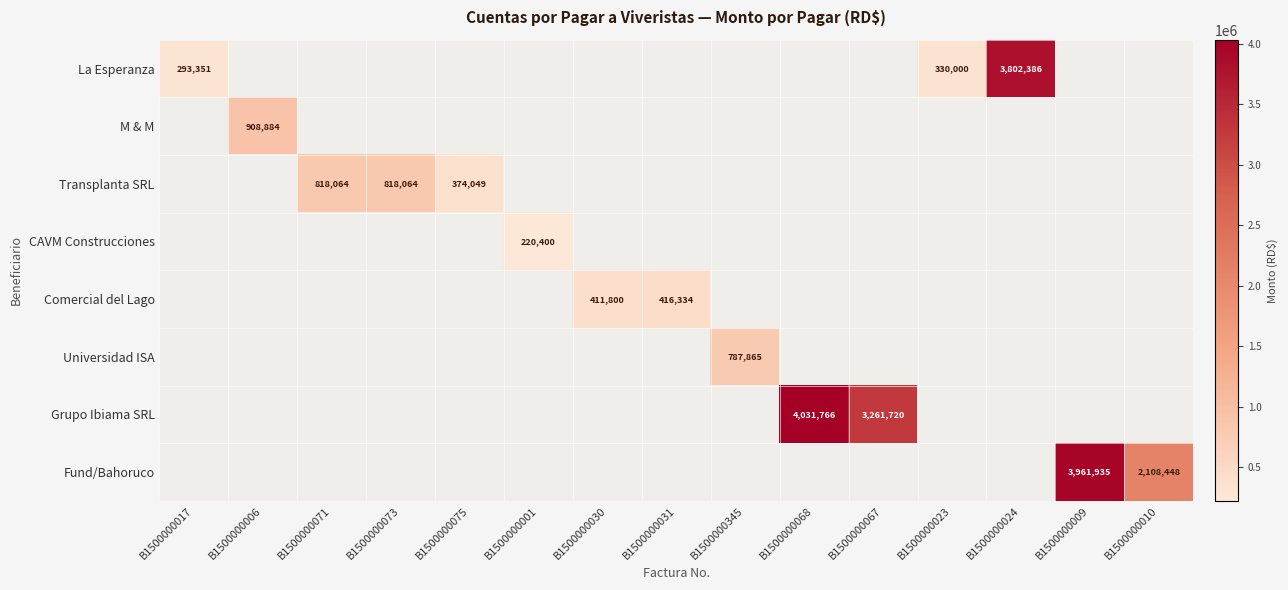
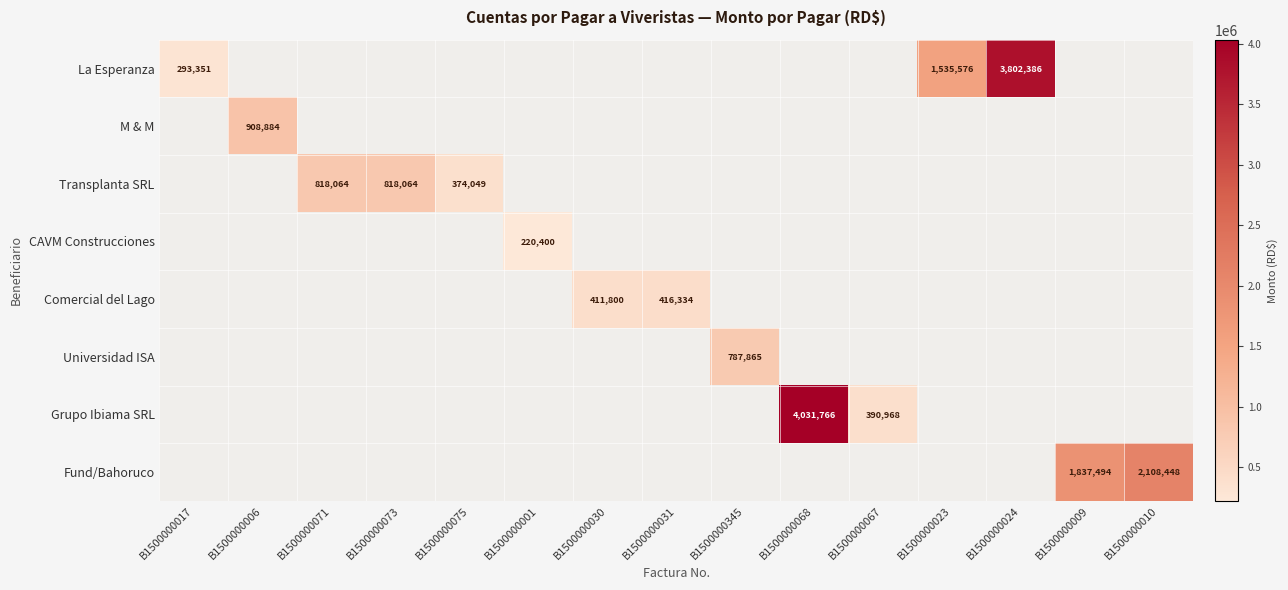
  {
    "La Esperanza": {
      "B1500000017": "293,351",
-     "B1500000023": "330,000",
+     "B1500000023": "1,535,576",
      "B1500000024": "3,802,386"
    },
    "M & M": {
      "B1500000006": "908,884"
    },
    "Transplanta SRL": {
      "B1500000071": "818,064",
      "B1500000073": "818,064",
      "B1500000075": "374,049"
    },
    "CAVM Construcciones": {
      "B1500000001": "220,400"
    },
    "Comercial del Lago": {
      "B1500000030": "411,800",
      "B1500000031": "416,334"
    },
    "Universidad ISA": {
      "B1500000345": "787,865"
    },
    "Grupo Ibiama SRL": {
      "B1500000068": "4,031,766",
-     "B1500000067": "3,261,720"
+     "B1500000067": "390,968"
    },
    "Fund/Bahoruco": {
-     "B1500000009": "3,961,935",
+     "B1500000009": "1,837,494",
      "B1500000010": "2,108,448"
    }
  }
